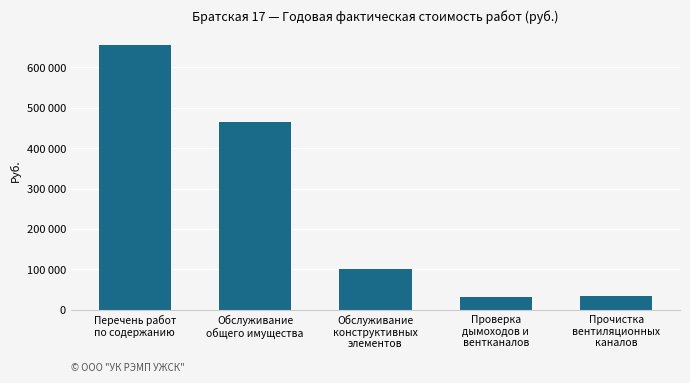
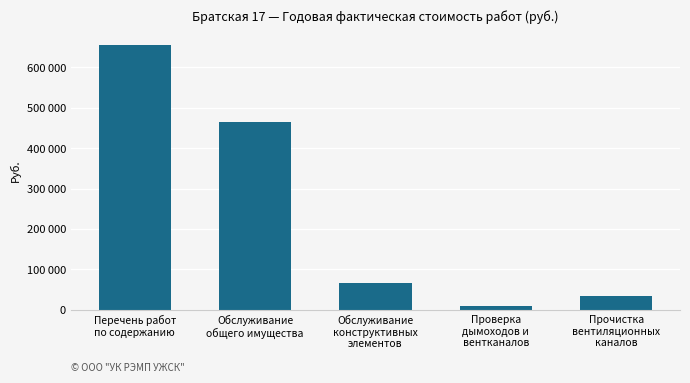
  {
    "Перечень работ по содержанию": 660000,
    "Обслуживание общего имущества": 470000,
-   "Обслуживание конструктивных элементов": 100000,
-   "Проверка дымоходов и вентканалов": 30000,
+   "Обслуживание конструктивных элементов": 70000,
+   "Проверка дымоходов и вентканалов": 10000,
    "Прочистка вентиляционных каналов": 30000
  }
